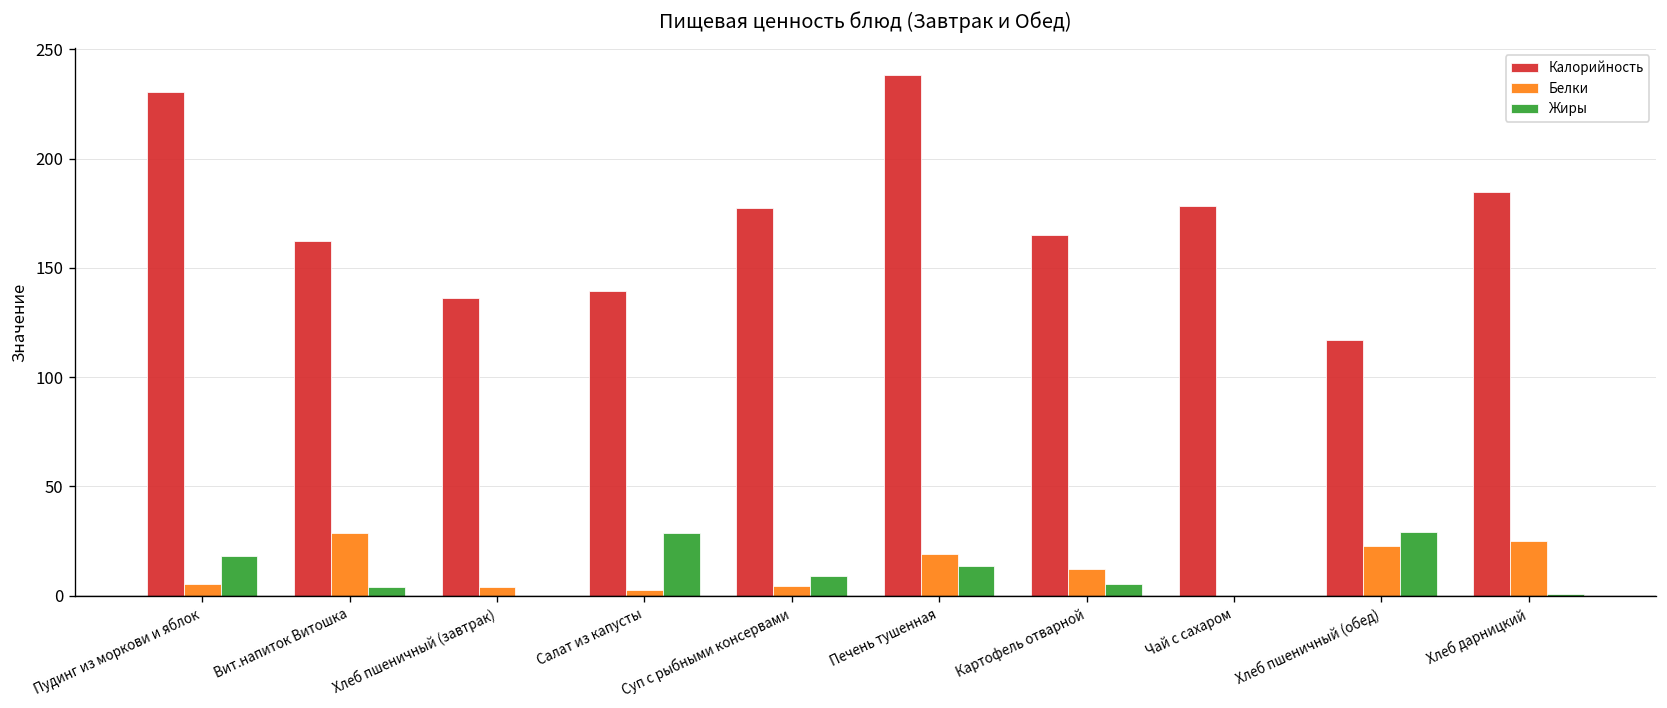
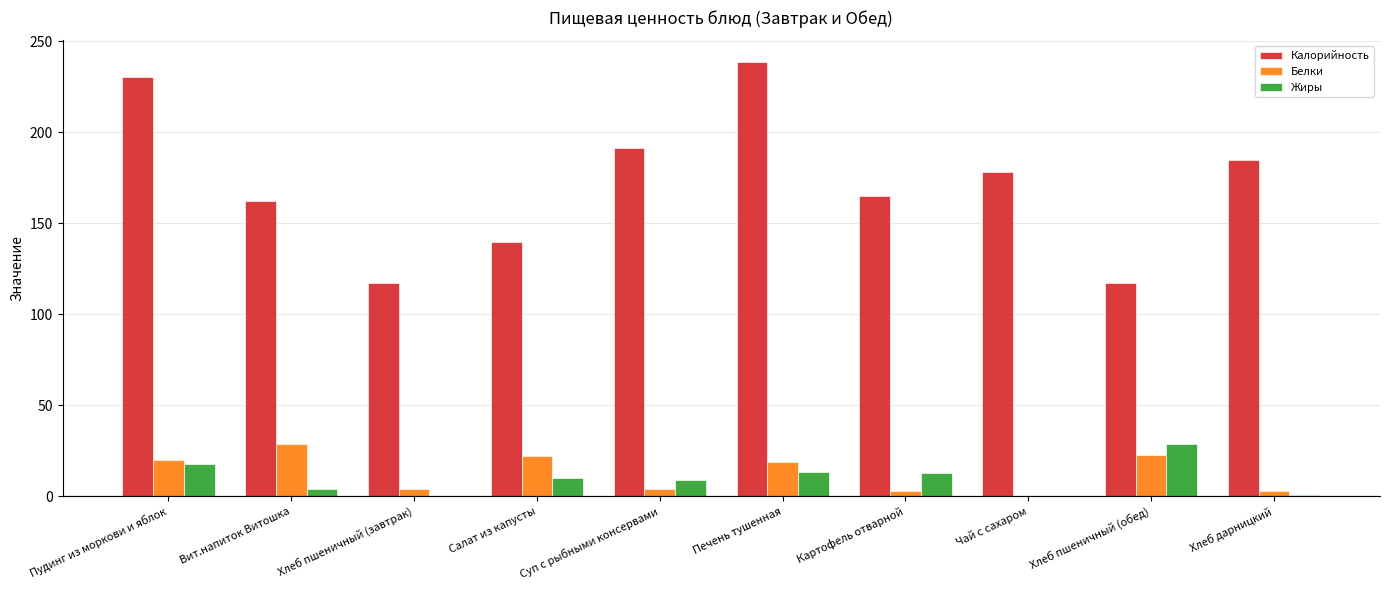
  {
    "Калорийность": {
      "Пудинг из моркови и яблок": 230,
      "Вит.напиток Витошка": 162,
-     "Хлеб пшеничный (завтрак)": 136,
+     "Хлеб пшеничный (завтрак)": 117,
      "Салат из капусты": 140,
-     "Суп с рыбными консервами": 177,
+     "Суп с рыбными консервами": 191,
      "Печень тушенная": 238,
      "Картофель отварной": 165,
      "Чай с сахаром": 178,
      "Хлеб пшеничный (обед)": 117,
      "Хлеб дарницкий": 185
    },
    "Белки": {
-     "Пудинг из моркови и яблок": 5,
+     "Пудинг из моркови и яблок": 20,
      "Вит.напиток Витошка": 29,
      "Хлеб пшеничный (завтрак)": 4,
-     "Салат из капусты": 2,
+     "Салат из капусты": 22,
      "Суп с рыбными консервами": 4,
      "Печень тушенная": 19,
-     "Картофель отварной": 12,
+     "Картофель отварной": 3,
      "Чай с сахаром": 0,
      "Хлеб пшеничный (обед)": 23,
-     "Хлеб дарницкий": 25
+     "Хлеб дарницкий": 3
    },
    "Жиры": {
      "Пудинг из моркови и яблок": 18,
      "Вит.напиток Витошка": 4,
      "Хлеб пшеничный (завтрак)": 0,
-     "Салат из капусты": 29,
+     "Салат из капусты": 10,
      "Суп с рыбными консервами": 9,
      "Печень тушенная": 14,
-     "Картофель отварной": 6,
+     "Картофель отварной": 13,
      "Чай с сахаром": 0,
      "Хлеб пшеничный (обед)": 29
    }
  }
